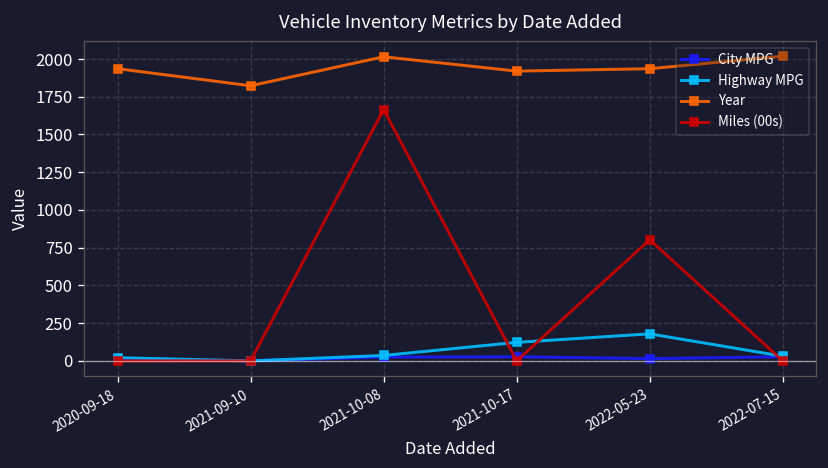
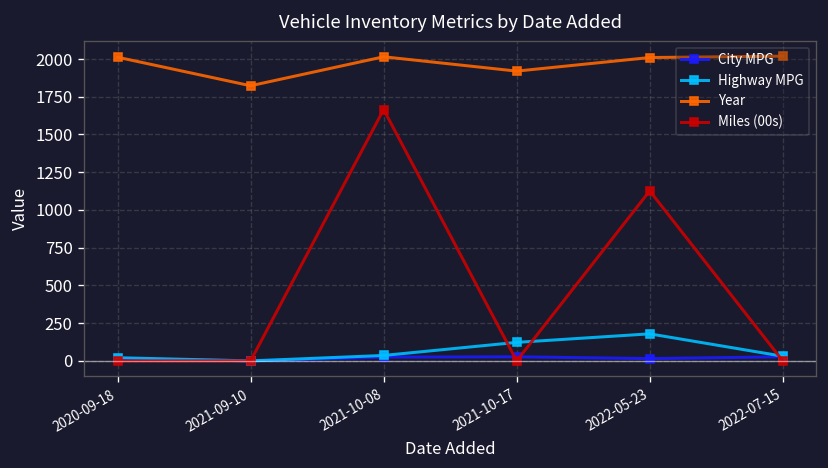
  {
    "City MPG": {
      "2021-10-17": 30,
      "2022-05-23": 20
    },
    "Highway MPG": {
      "2021-10-17": 120,
      "2022-05-23": 180
    },
    "Year": {
-     "2020-09-18": 1940,
+     "2020-09-18": 2010,
      "2021-09-10": 1820,
      "2021-10-08": 2020,
      "2021-10-17": 1920,
-     "2022-05-23": 1940
+     "2022-05-23": 2010
    },
    "Miles (00s)": {
      "2021-10-08": 1670,
      "2021-10-17": 0,
-     "2022-05-23": 800,
+     "2022-05-23": 1130,
      "2022-07-15": 0
    }
  }
